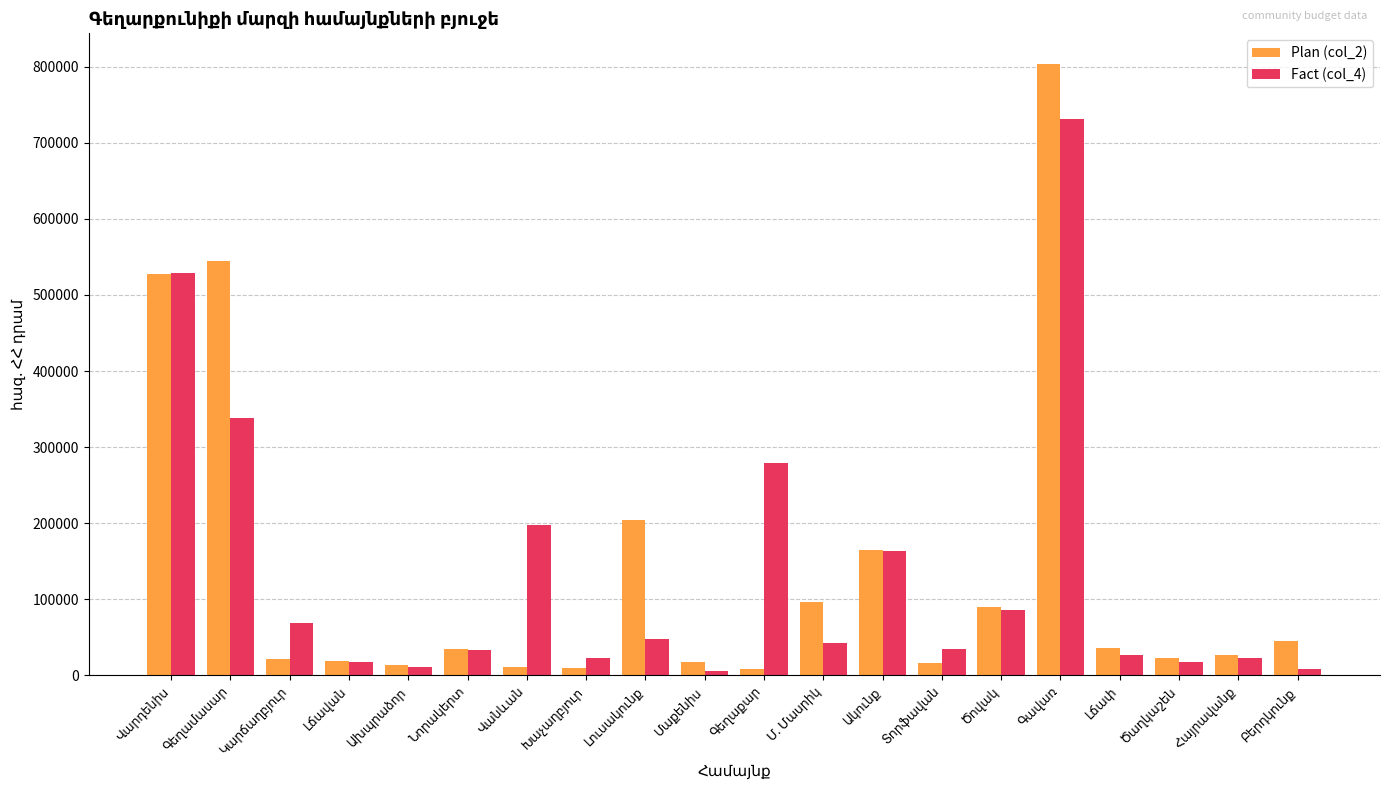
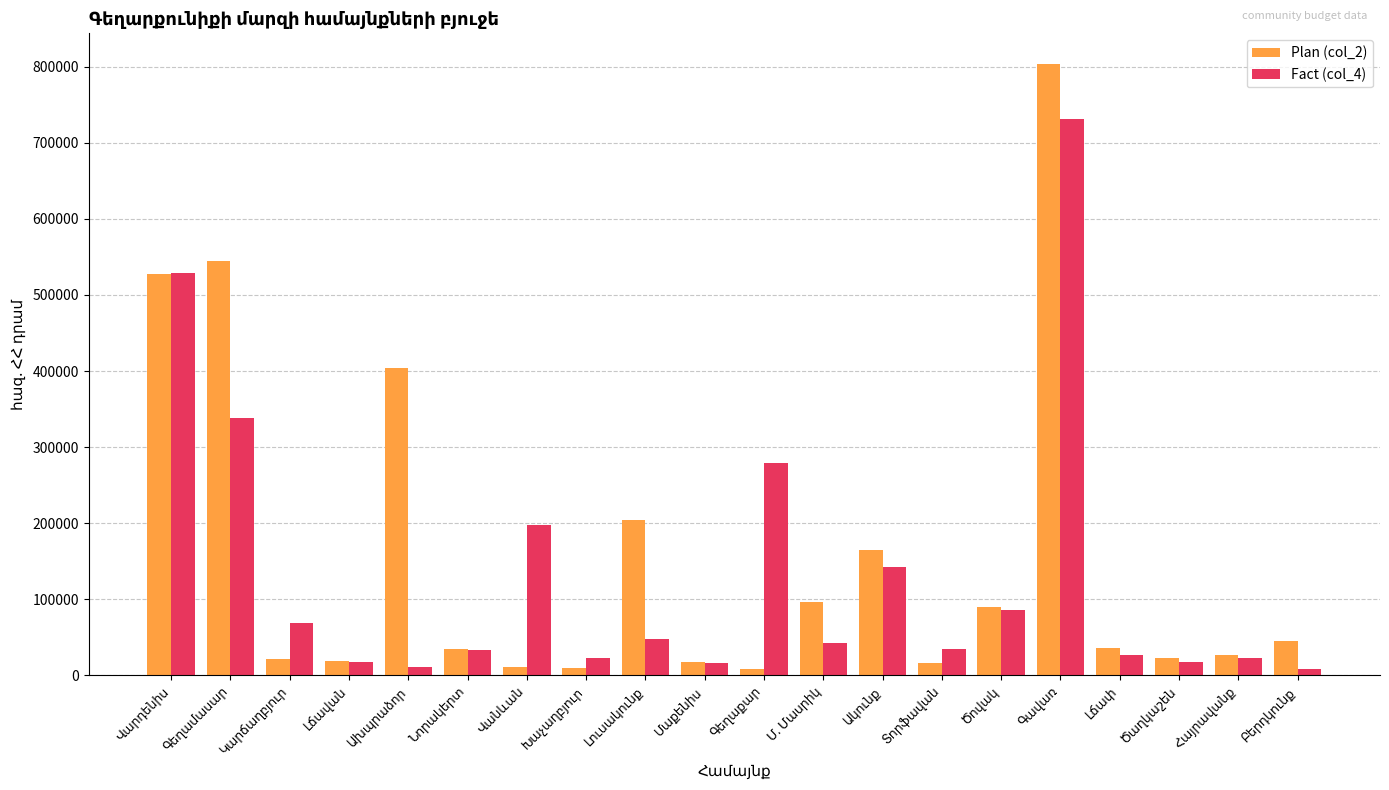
  {
    "Plan (col_2)": {
      "Վարդենիս": 530000,
      "Գեղամասար": 540000,
      "Կարճաղբյուր": 20000,
      "Լճավան": 20000,
-     "Ախպրաձոր": 10000,
+     "Ախպրաձոր": 400000,
      "Նորակերտ": 30000,
      "Վանևան": 10000,
      "Խաչաղբյուր": 10000,
      "Լուսակունք": 200000,
      "Մաքենիս": 20000,
      "Գեղաքար": 10000,
      "Մ. Մասրիկ": 100000,
      "Ակունք": 160000,
      "Տորֆավան": 20000,
      "Ծովակ": 90000,
      "Գավառ": 800000,
      "Լճափ": 40000,
      "Ծաղկաշեն": 20000,
      "Հայրավանք": 30000,
      "Բերդկունք": 50000
    },
    "Fact (col_4)": {
      "Վարդենիս": 530000,
      "Գեղամասար": 340000,
      "Կարճաղբյուր": 70000,
      "Լճավան": 20000,
      "Ախպրաձոր": 10000,
      "Նորակերտ": 30000,
      "Վանևան": 200000,
      "Խաչաղբյուր": 20000,
      "Լուսակունք": 50000,
-     "Մաքենիս": 10000,
+     "Մաքենիս": 20000,
      "Գեղաքար": 280000,
      "Մ. Մասրիկ": 40000,
-     "Ակունք": 160000,
+     "Ակունք": 140000,
      "Տորֆավան": 30000,
      "Ծովակ": 90000,
      "Գավառ": 730000,
      "Լճափ": 30000,
      "Ծաղկաշեն": 20000,
      "Հայրավանք": 20000,
      "Բերդկունք": 10000
    }
  }
